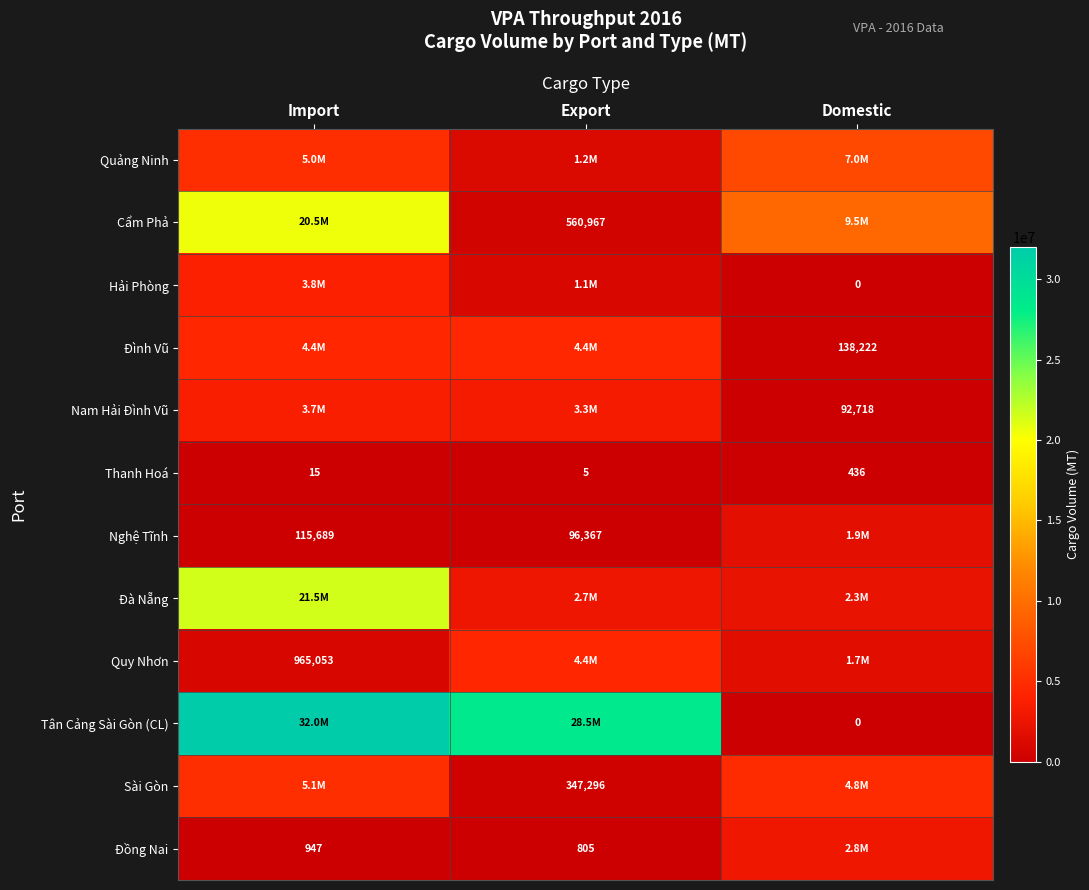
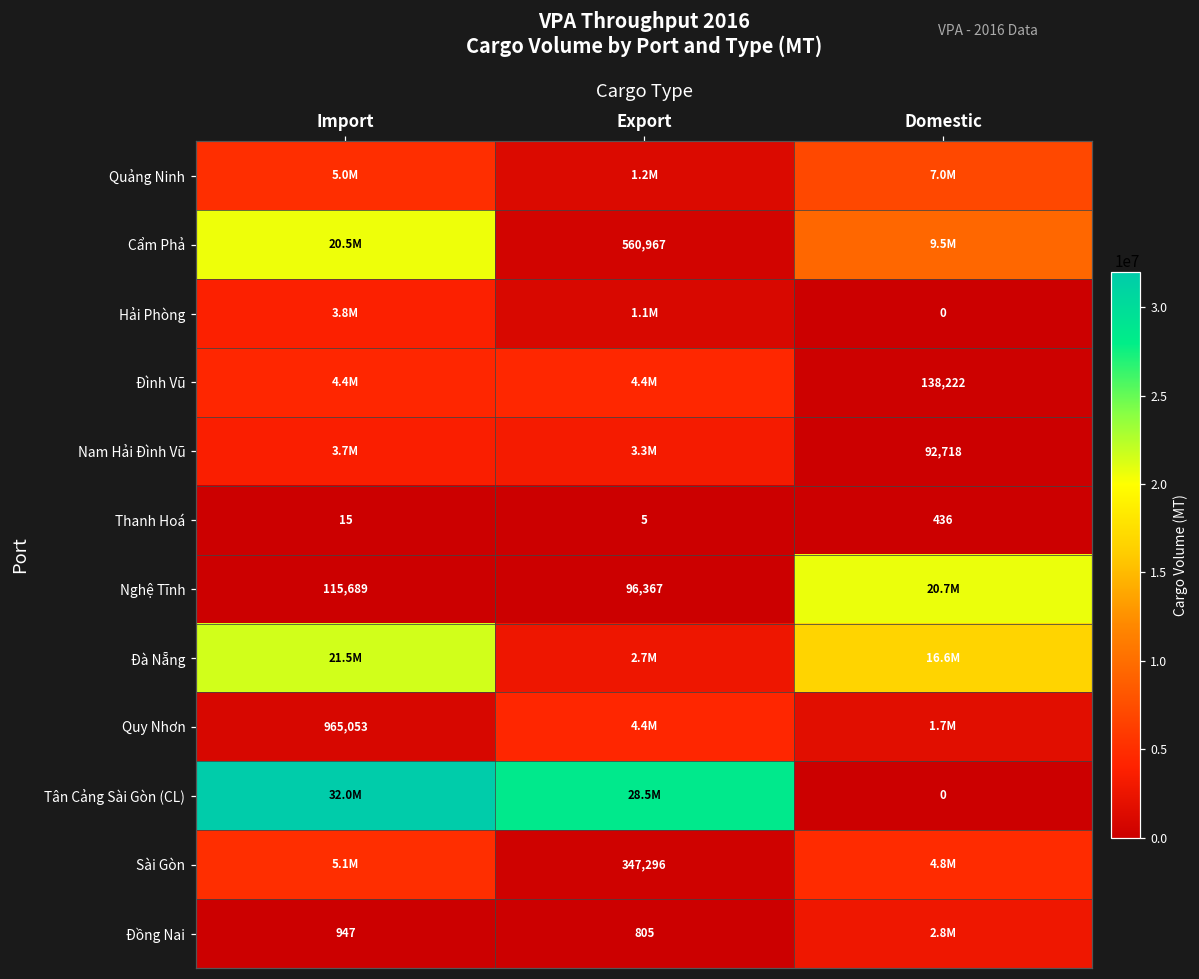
  {
    "Quảng Ninh": {
      "Import": "5.0M",
      "Export": "1.2M",
      "Domestic": "7.0M"
    },
    "Cẩm Phả": {
      "Import": "20.5M",
      "Export": "560,967",
      "Domestic": "9.5M"
    },
    "Hải Phòng": {
      "Import": "3.8M",
      "Export": "1.1M",
      "Domestic": "0"
    },
    "Đình Vũ": {
      "Import": "4.4M",
      "Export": "4.4M",
      "Domestic": "138,222"
    },
    "Nam Hải Đình Vũ": {
      "Import": "3.7M",
      "Export": "3.3M",
      "Domestic": "92,718"
    },
    "Thanh Hoá": {
      "Import": "15",
      "Export": "5",
      "Domestic": "436"
    },
    "Nghệ Tĩnh": {
      "Import": "115,689",
      "Export": "96,367",
-     "Domestic": "1.9M"
+     "Domestic": "20.7M"
    },
    "Đà Nẵng": {
      "Import": "21.5M",
      "Export": "2.7M",
-     "Domestic": "2.3M"
+     "Domestic": "16.6M"
    },
    "Quy Nhơn": {
      "Import": "965,053",
      "Export": "4.4M",
      "Domestic": "1.7M"
    },
    "Tân Cảng Sài Gòn (CL)": {
      "Import": "32.0M",
      "Export": "28.5M",
      "Domestic": "0"
    },
    "Sài Gòn": {
      "Import": "5.1M",
      "Export": "347,296",
      "Domestic": "4.8M"
    },
    "Đồng Nai": {
      "Import": "947",
      "Export": "805",
      "Domestic": "2.8M"
    }
  }
